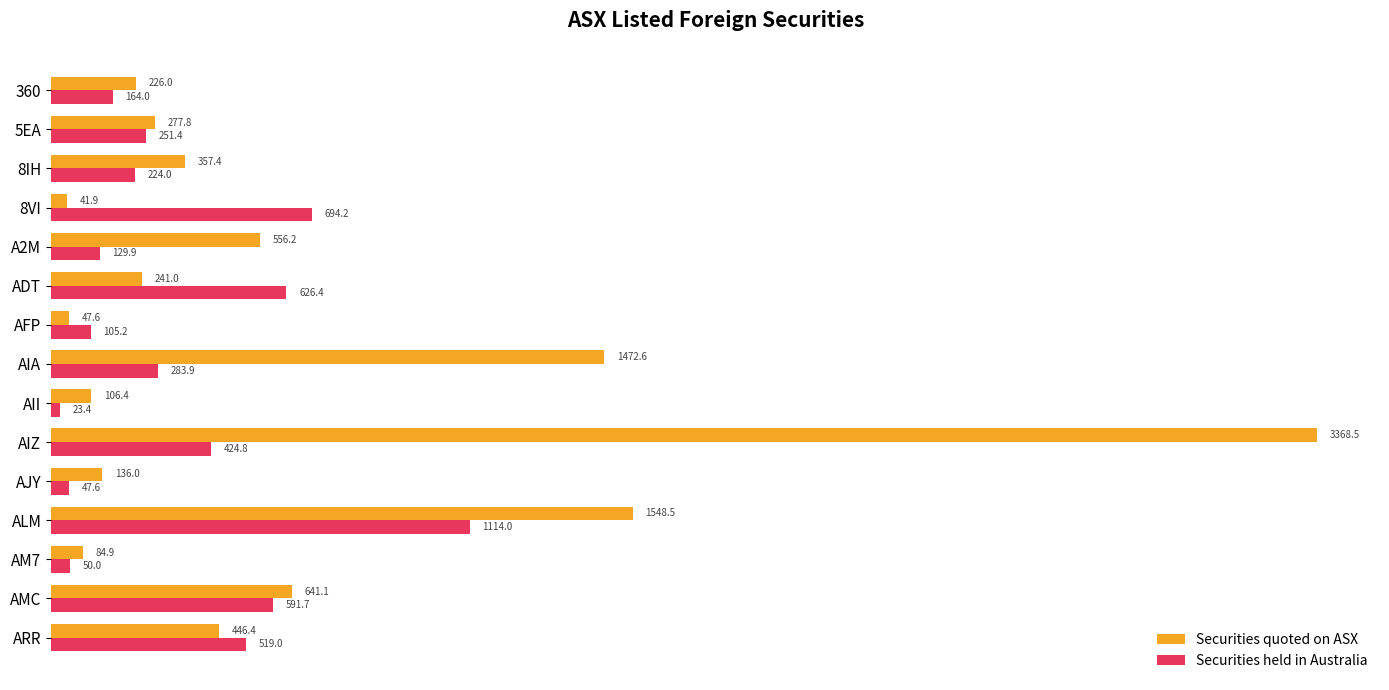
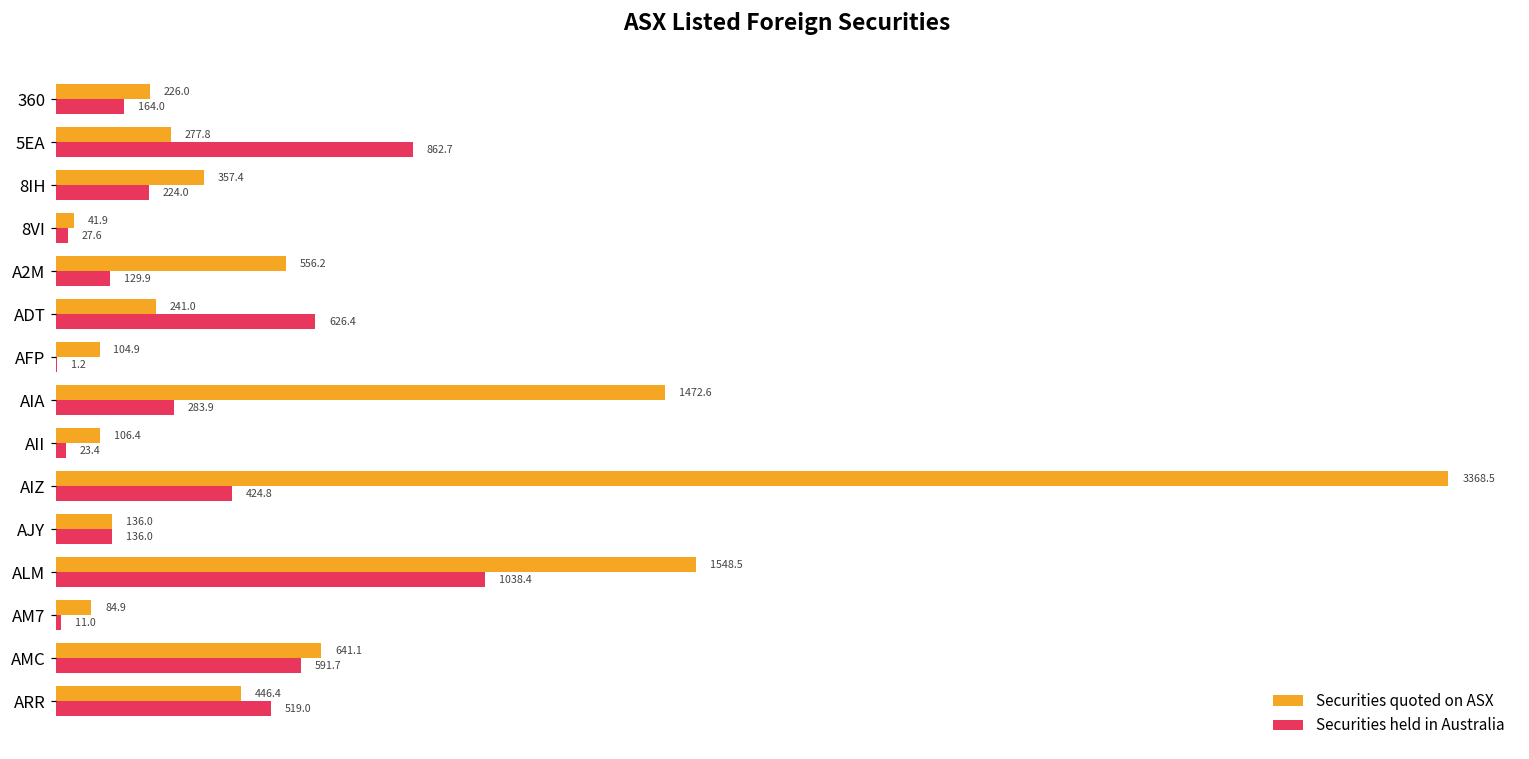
  {
    "Securities quoted on ASX": {
      "360": 226.0,
      "5EA": 277.8,
      "8IH": 357.4,
      "8VI": 41.9,
      "A2M": 556.2,
      "ADT": 241.0,
-     "AFP": 47.6,
+     "AFP": 104.9,
      "AIA": 1472.6,
      "AII": 106.4,
      "AIZ": 3368.5,
      "AJY": 136.0,
      "ALM": 1548.5,
      "AM7": 84.9,
      "AMC": 641.1,
      "ARR": 446.4
    },
    "Securities held in Australia": {
      "360": 164.0,
-     "5EA": 251.4,
+     "5EA": 862.7,
      "8IH": 224.0,
-     "8VI": 694.2,
+     "8VI": 27.6,
      "A2M": 129.9,
      "ADT": 626.4,
-     "AFP": 105.2,
+     "AFP": 1.2,
      "AIA": 283.9,
      "AII": 23.4,
      "AIZ": 424.8,
-     "AJY": 47.6,
-     "ALM": 1114.0,
-     "AM7": 50.0,
+     "AJY": 136.0,
+     "ALM": 1038.4,
+     "AM7": 11.0,
      "AMC": 591.7,
      "ARR": 519.0
    }
  }
